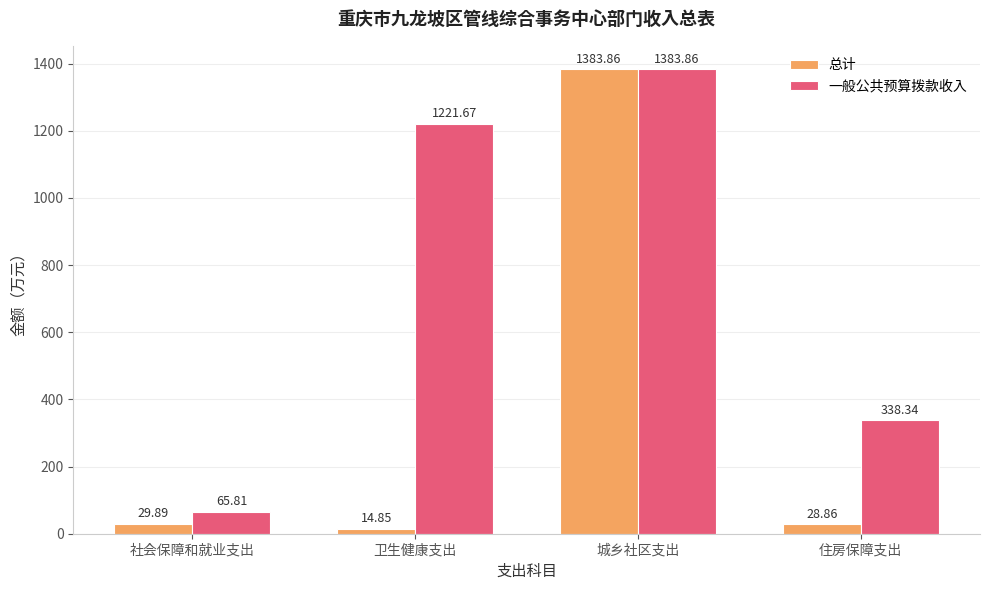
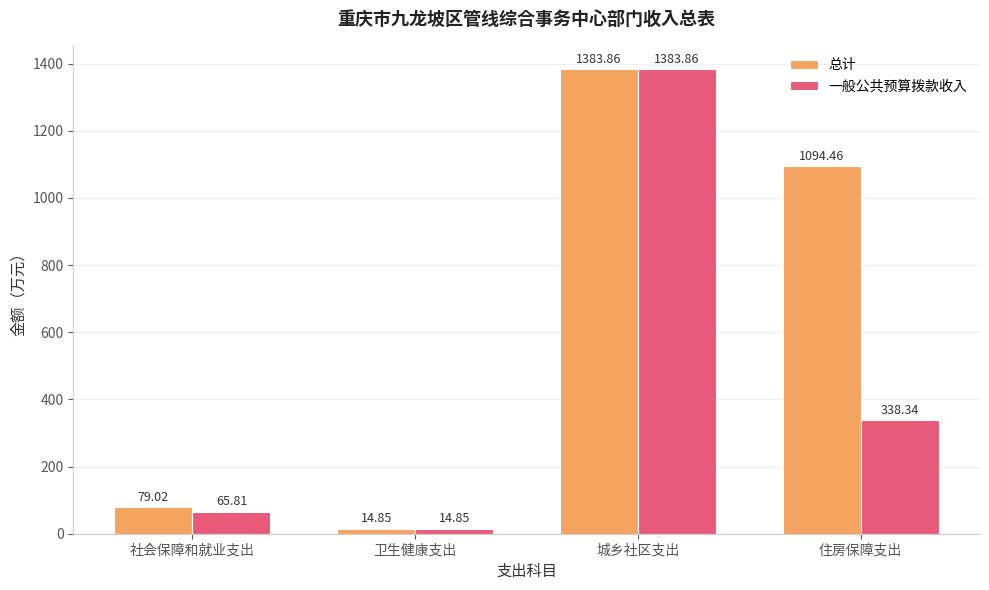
  {
    "总计": {
-     "社会保障和就业支出": 29.89,
+     "社会保障和就业支出": 79.02,
      "卫生健康支出": 14.85,
      "城乡社区支出": 1383.86,
-     "住房保障支出": 28.86
+     "住房保障支出": 1094.46
    },
    "一般公共预算拨款收入": {
      "社会保障和就业支出": 65.81,
-     "卫生健康支出": 1221.67,
+     "卫生健康支出": 14.85,
      "城乡社区支出": 1383.86,
      "住房保障支出": 338.34
    }
  }
